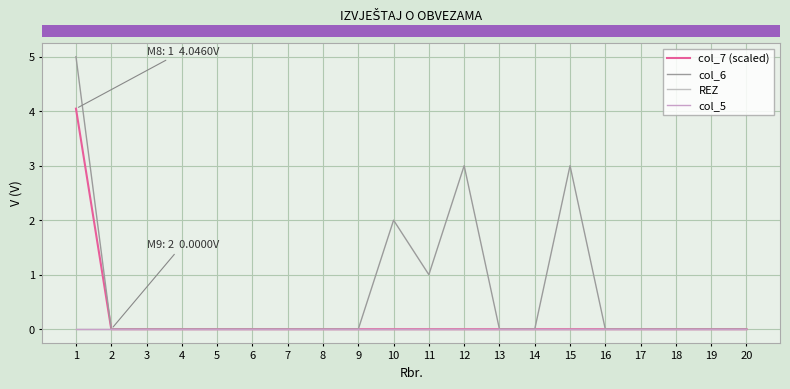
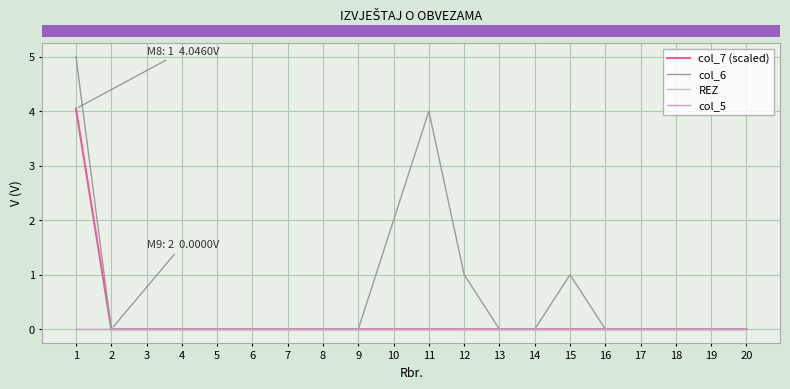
  {
    "col_7 (scaled)": {
      "1": "4.0460V"
    },
    "col_6": {
      "10": "2",
-     "11": "1",
-     "12": "3",
-     "15": "3"
+     "11": "4",
+     "12": "1",
+     "15": "1"
    },
    "col_5": {
      "1": "0"
    }
  }
